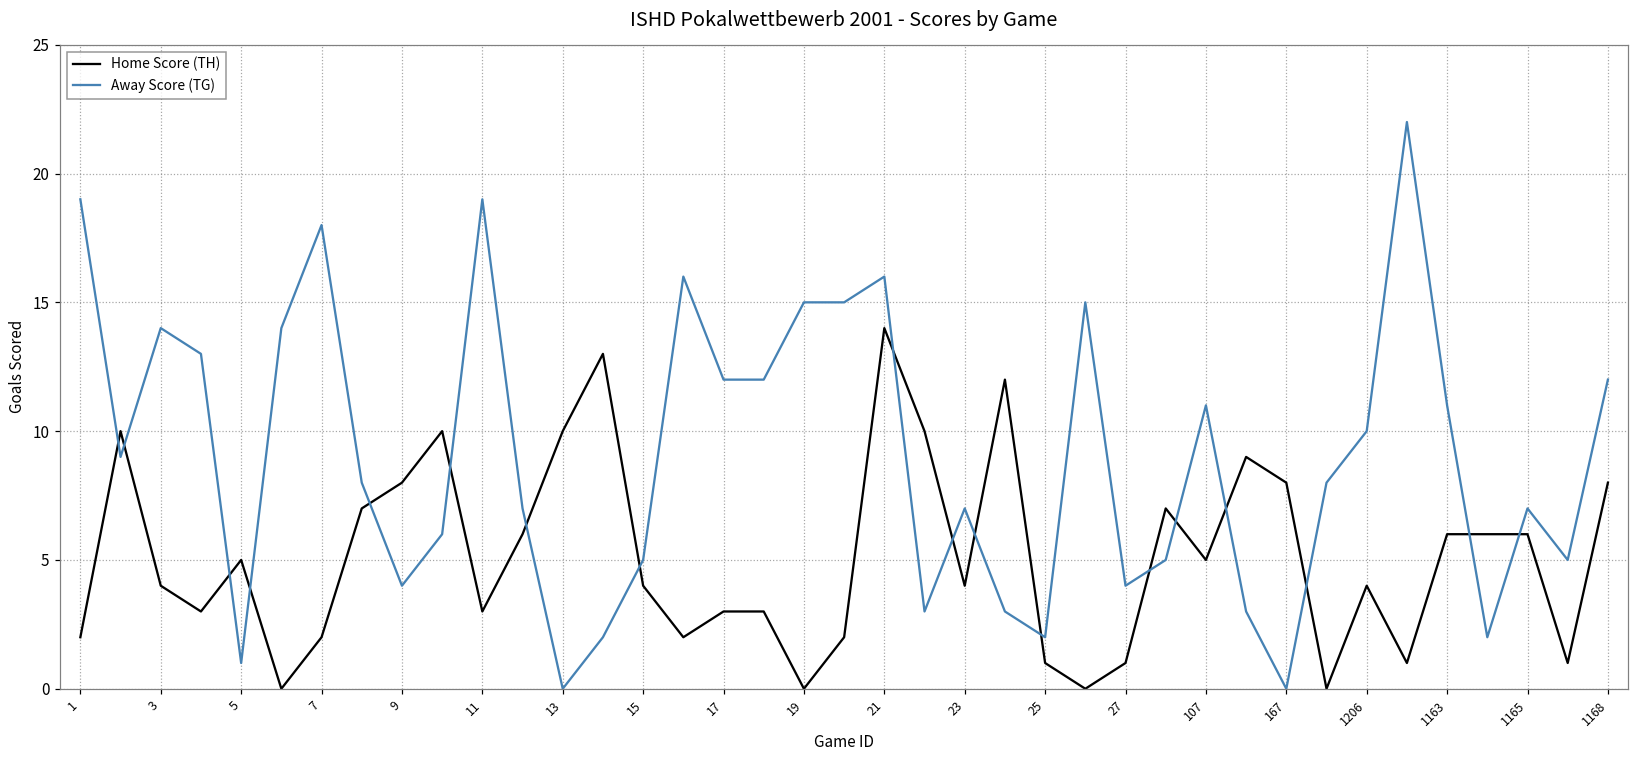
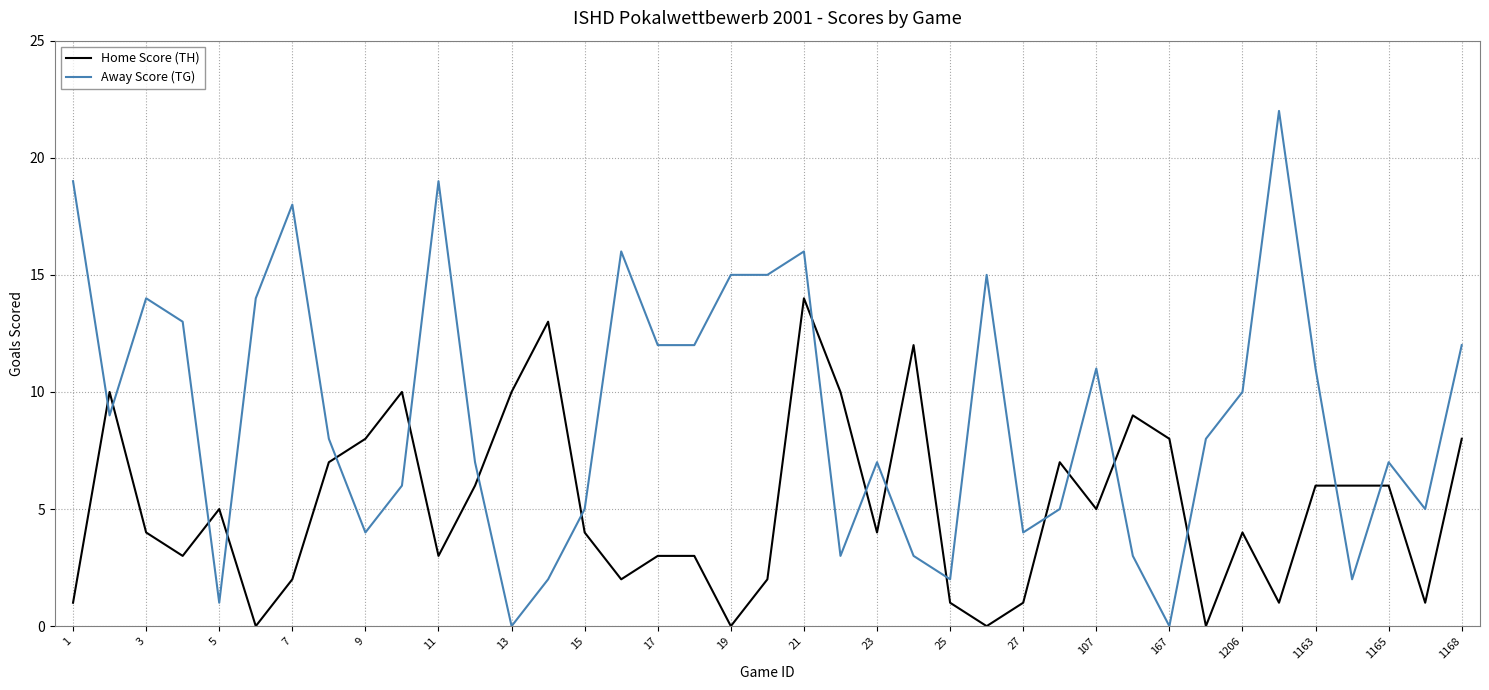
  {
    "Home Score (TH)": {
-     "1": 2,
+     "1": 1,
      "3": 4,
      "5": 5,
      "7": 2,
      "9": 8,
      "11": 3,
      "13": 10,
      "15": 4,
      "17": 3,
      "19": 0,
      "21": 14,
      "23": 4,
      "25": 1,
      "27": 1,
      "107": 5,
      "167": 8,
      "1206": 4,
      "1163": 6,
      "1165": 6,
      "1168": 8
    },
    "Away Score (TG)": {
      "1": 19,
      "3": 14,
      "5": 1,
      "7": 18,
      "9": 4,
      "11": 19,
      "13": 0,
      "15": 5,
      "17": 12,
      "19": 15,
      "21": 16,
      "23": 7,
      "25": 2,
      "27": 4,
      "107": 11,
      "167": 0,
      "1206": 10,
      "1163": 11,
      "1165": 7,
      "1168": 12
    }
  }
